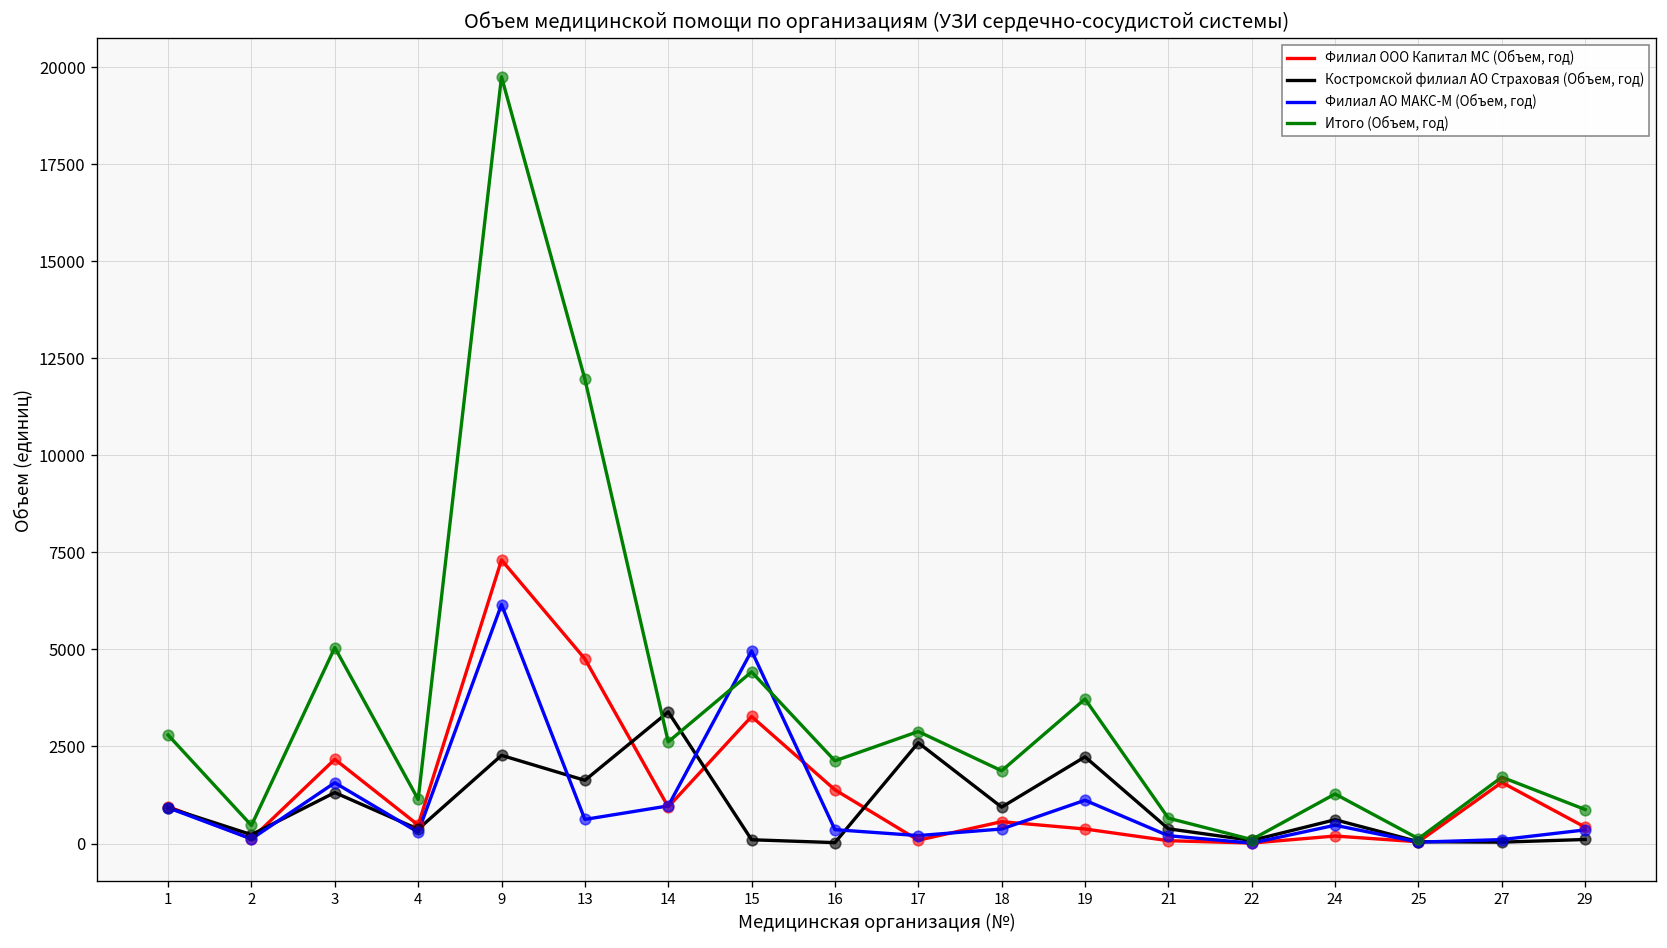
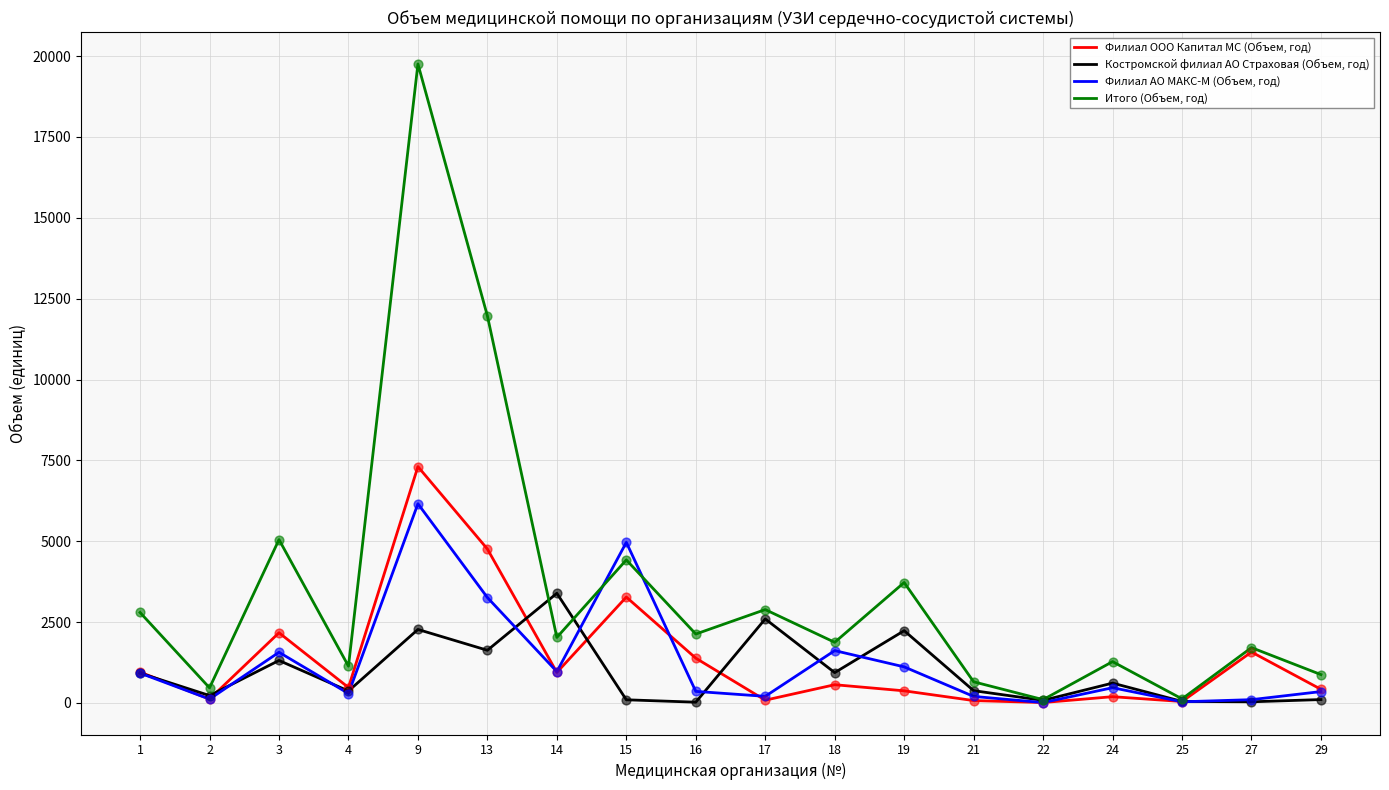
  {
    "Филиал ООО Капитал МС (Объем, год)": {
      "3": 2200,
      "4": 500,
      "9": 7300,
      "13": 4800,
      "15": 3300,
      "16": 1400,
      "17": 100,
      "18": 600,
      "19": 400,
      "21": 100,
      "24": 200,
      "27": 1600
    },
    "Костромской филиал АО Страховая (Объем, год)": {
      "2": 200,
      "3": 1300,
      "9": 2300,
      "13": 1600,
      "14": 3400,
      "15": 100,
      "16": 0,
      "17": 2600,
      "18": 900,
      "19": 2200,
      "21": 400,
      "24": 600,
      "29": 100
    },
    "Филиал АО МАКС-М (Объем, год)": {
      "3": 1600,
      "9": 6200,
-     "13": 600,
+     "13": 3300,
      "15": 5000,
      "16": 400,
      "17": 200,
-     "18": 400,
+     "18": 1600,
      "19": 1100,
      "21": 200,
      "24": 500
    },
    "Итого (Объем, год)": {
      "1": 2800,
      "2": 500,
      "3": 5000,
      "4": 1100,
      "9": 19800,
      "13": 12000,
-     "14": 2600,
+     "14": 2000,
      "15": 4400,
      "16": 2100,
      "17": 2900,
      "18": 1900,
      "19": 3700,
      "21": 700,
      "24": 1300,
      "27": 1700,
      "29": 900
    }
  }
